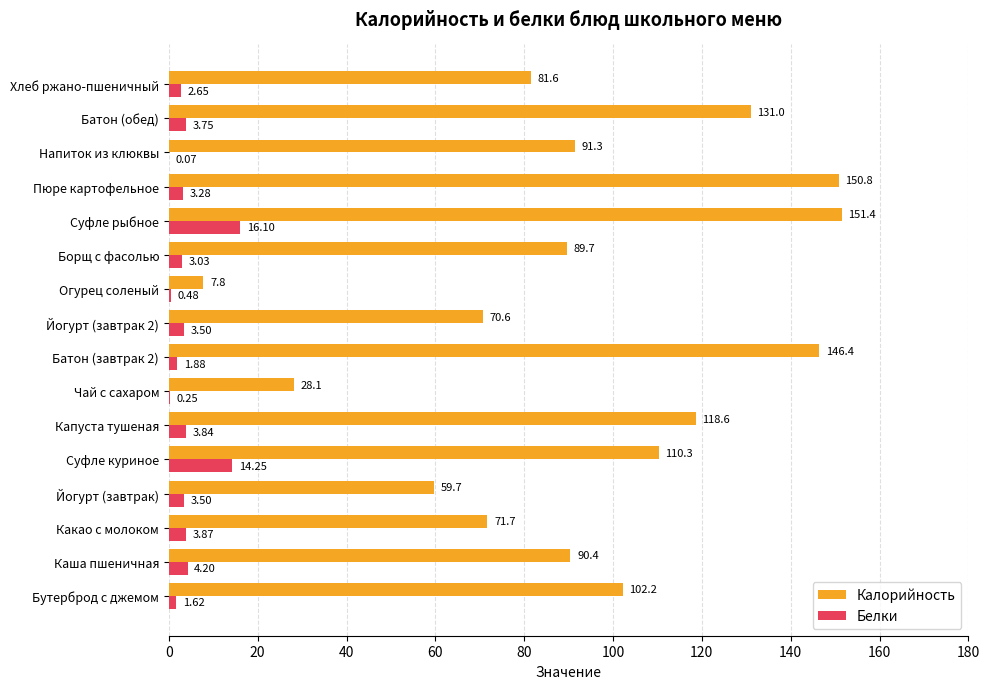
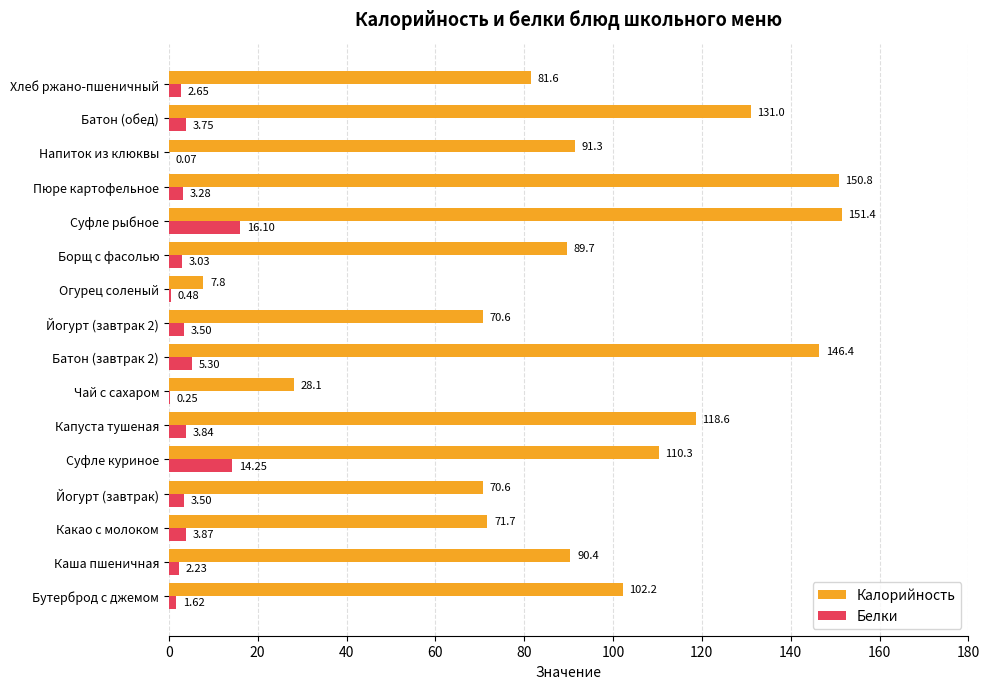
  {
    "Калорийность": {
      "Хлеб ржано-пшеничный": 81.6,
      "Батон (обед)": 131.0,
      "Напиток из клюквы": 91.3,
      "Пюре картофельное": 150.8,
      "Суфле рыбное": 151.4,
      "Борщ с фасолью": 89.7,
      "Огурец соленый": 7.8,
      "Йогурт (завтрак 2)": 70.6,
      "Батон (завтрак 2)": 146.4,
      "Чай с сахаром": 28.1,
      "Капуста тушеная": 118.6,
      "Суфле куриное": 110.3,
-     "Йогурт (завтрак)": 59.7,
+     "Йогурт (завтрак)": 70.6,
      "Какао с молоком": 71.7,
      "Каша пшеничная": 90.4,
      "Бутерброд с джемом": 102.2
    },
    "Белки": {
      "Хлеб ржано-пшеничный": 2.65,
      "Батон (обед)": 3.75,
      "Напиток из клюквы": 0.07,
      "Пюре картофельное": 3.28,
      "Суфле рыбное": 16.10,
      "Борщ с фасолью": 3.03,
      "Огурец соленый": 0.48,
      "Йогурт (завтрак 2)": 3.50,
-     "Батон (завтрак 2)": 1.88,
+     "Батон (завтрак 2)": 5.30,
      "Чай с сахаром": 0.25,
      "Капуста тушеная": 3.84,
      "Суфле куриное": 14.25,
      "Йогурт (завтрак)": 3.50,
      "Какао с молоком": 3.87,
-     "Каша пшеничная": 4.20,
+     "Каша пшеничная": 2.23,
      "Бутерброд с джемом": 1.62
    }
  }
